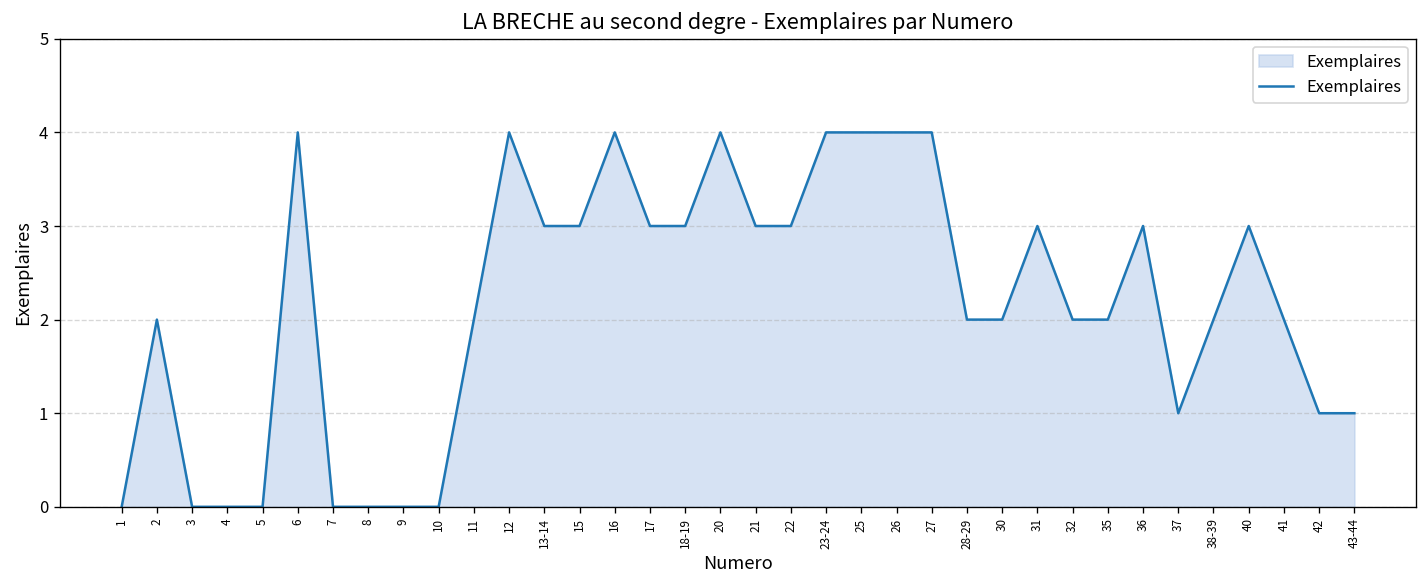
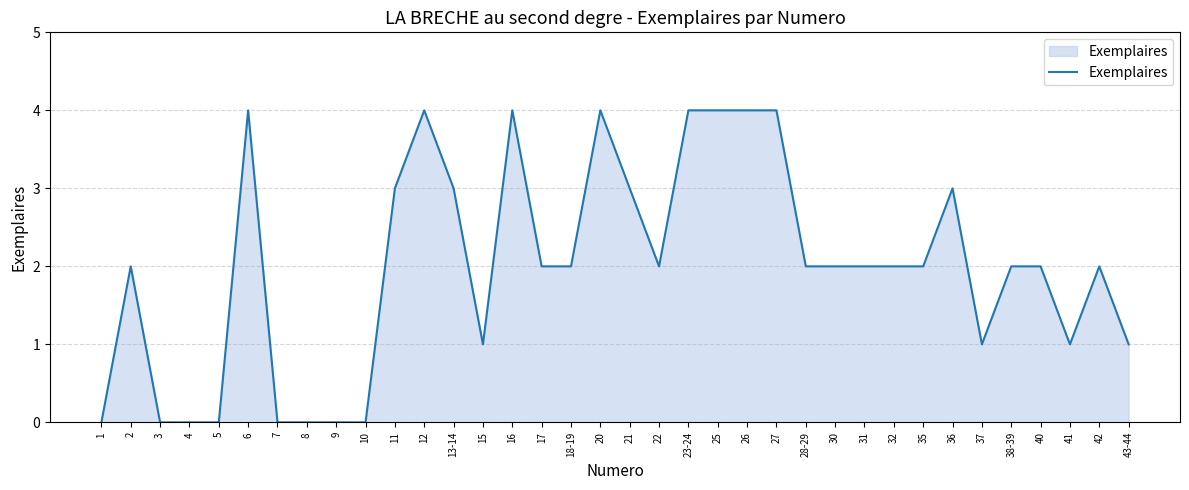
  {
    "1": 0,
    "2": 2,
    "3": 0,
    "4": 0,
    "5": 0,
    "6": 4,
    "7": 0,
    "8": 0,
    "9": 0,
    "10": 0,
-   "11": 2,
+   "11": 3,
    "12": 4,
    "13-14": 3,
-   "15": 3,
+   "15": 1,
    "16": 4,
-   "17": 3,
-   "18-19": 3,
+   "17": 2,
+   "18-19": 2,
    "20": 4,
    "21": 3,
-   "22": 3,
+   "22": 2,
    "23-24": 4,
    "25": 4,
    "26": 4,
    "27": 4,
    "28-29": 2,
    "30": 2,
-   "31": 3,
+   "31": 2,
    "32": 2,
    "35": 2,
    "36": 3,
    "37": 1,
    "38-39": 2,
-   "40": 3,
-   "41": 2,
-   "42": 1,
+   "40": 2,
+   "41": 1,
+   "42": 2,
    "43-44": 1
  }
